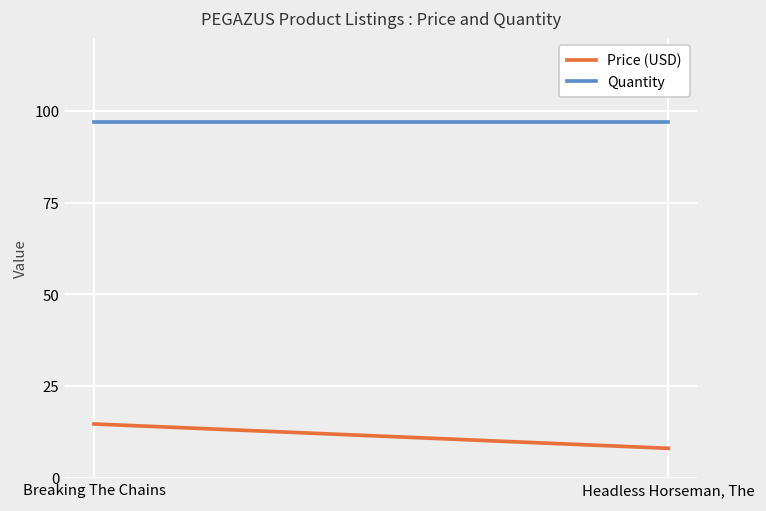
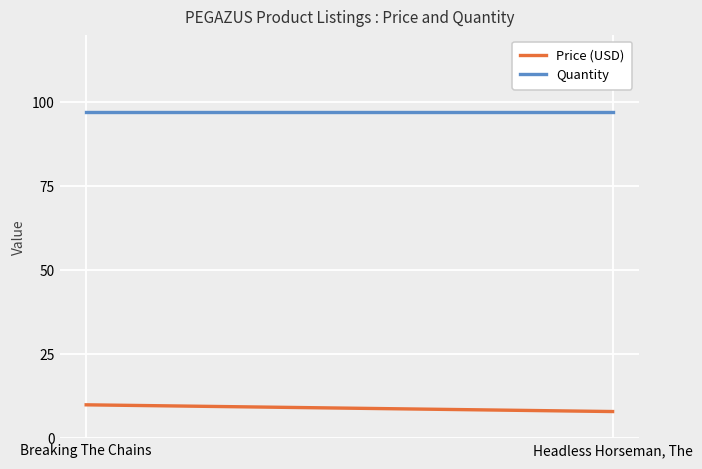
  {
    "Price (USD)": {
-     "Breaking The Chains": 15,
+     "Breaking The Chains": 10,
      "Headless Horseman, The": 8
    },
    "Quantity": {
      "Breaking The Chains": 97,
      "Headless Horseman, The": 97
    }
  }
